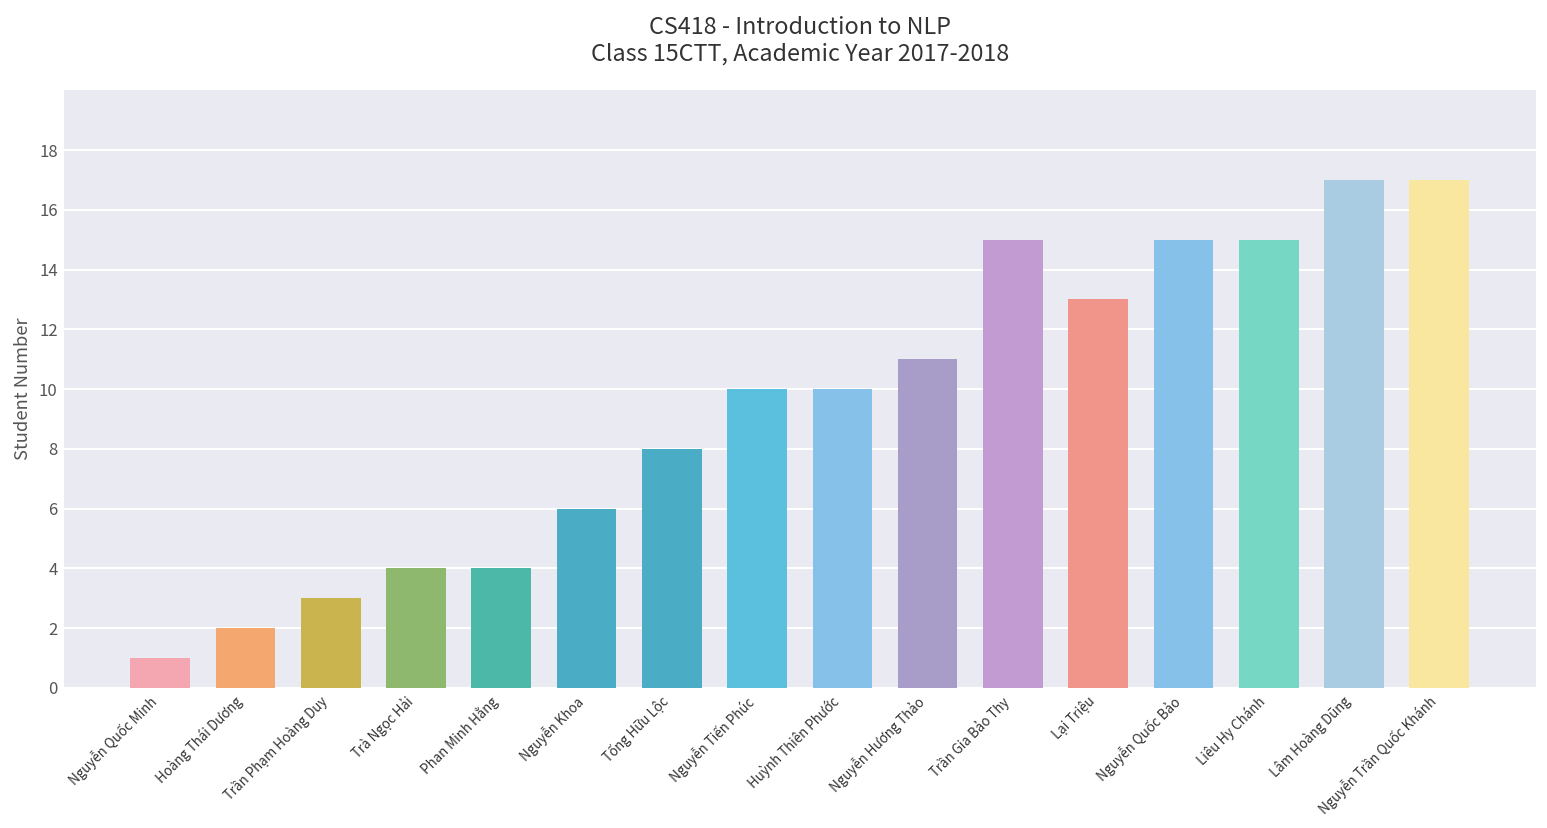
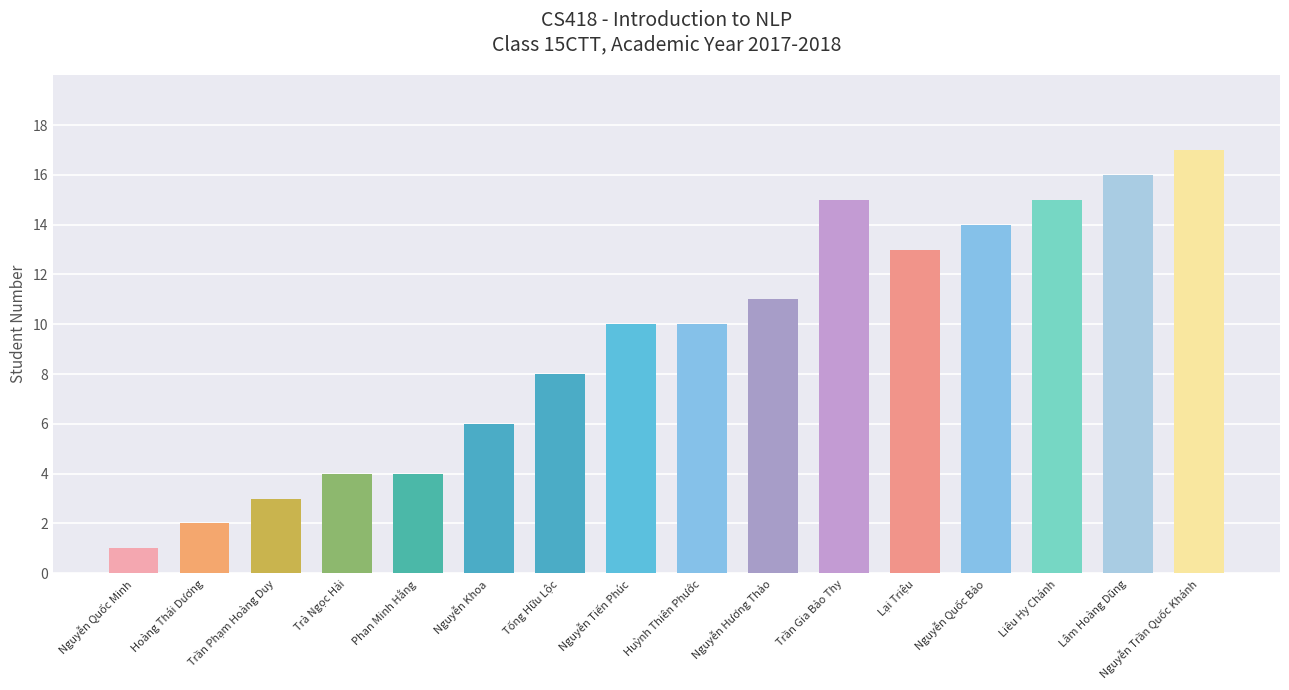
  {
    "Nguyễn Quốc Minh": 1,
    "Hoàng Thái Dương": 2,
    "Trần Phạm Hoàng Duy": 3,
    "Trà Ngọc Hải": 4,
    "Phan Minh Hằng": 4,
    "Nguyễn Khoa": 6,
    "Tống Hữu Lộc": 8,
    "Nguyễn Tiến Phúc": 10,
    "Huỳnh Thiên Phước": 10,
    "Nguyễn Hương Thảo": 11,
    "Trần Gia Bảo Thy": 15,
    "Lại Triệu": 13,
-   "Nguyễn Quốc Bảo": 15,
+   "Nguyễn Quốc Bảo": 14,
    "Liêu Hy Chánh": 15,
-   "Lâm Hoàng Dũng": 17,
+   "Lâm Hoàng Dũng": 16,
    "Nguyễn Trần Quốc Khánh": 17
  }
